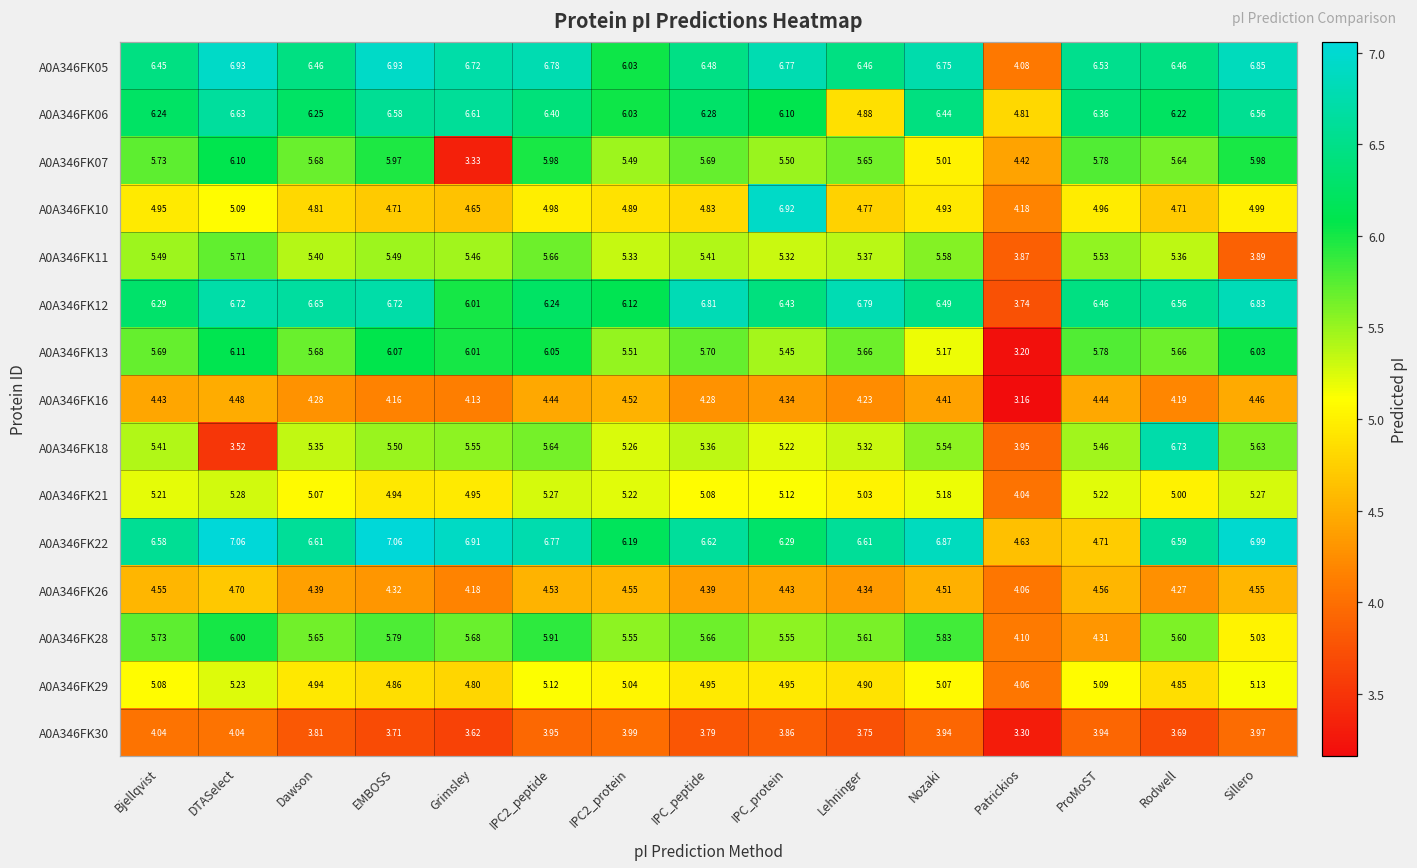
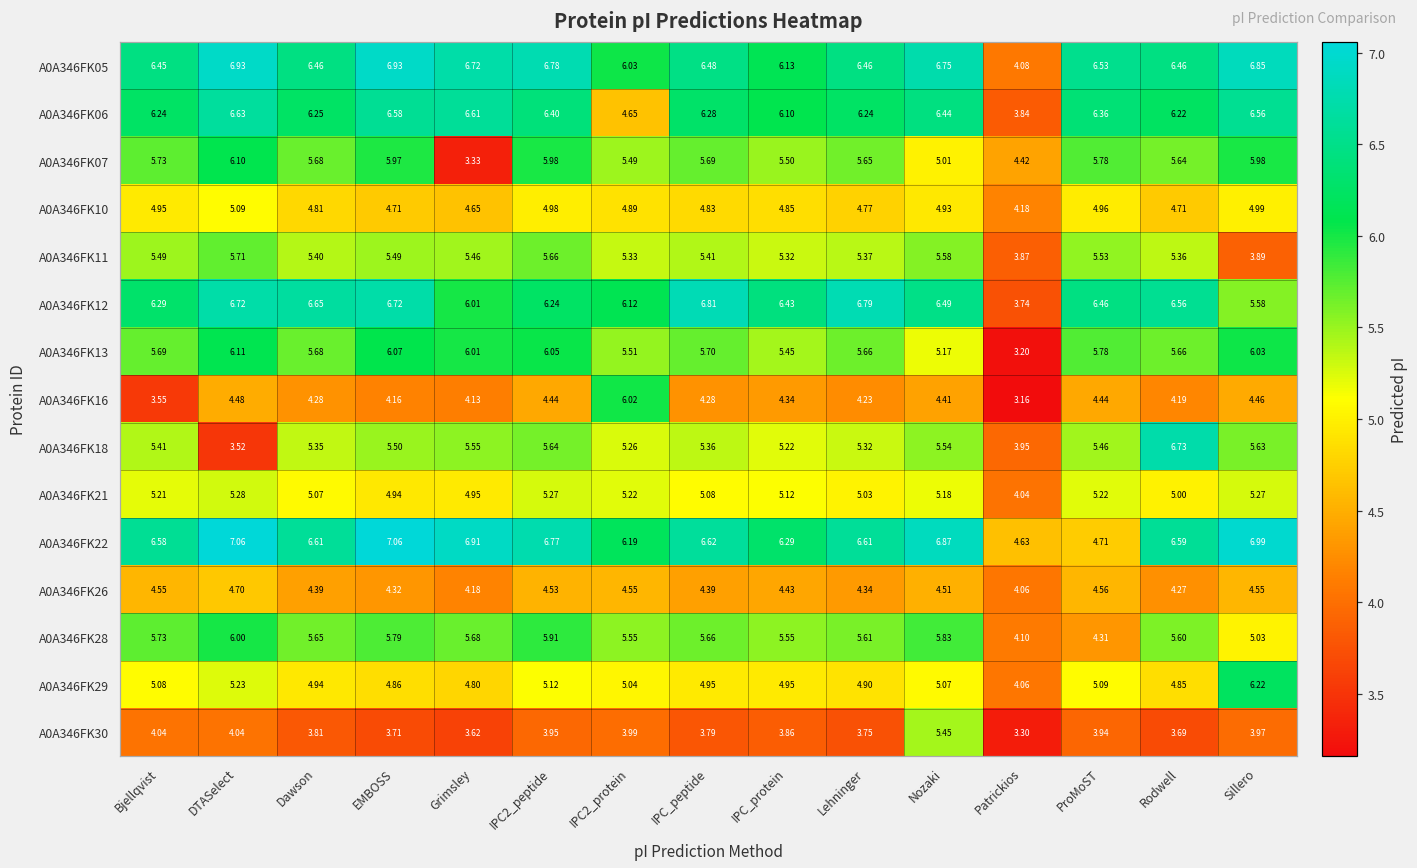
  {
    "A0A346FK05": {
      "Bjellqvist": 6.45,
      "DTASelect": 6.93,
      "Dawson": 6.46,
      "EMBOSS": 6.93,
      "Grimsley": 6.72,
      "IPC2_peptide": 6.78,
      "IPC2_protein": 6.03,
      "IPC_peptide": 6.48,
-     "IPC_protein": 6.77,
+     "IPC_protein": 6.13,
      "Lehninger": 6.46,
      "Nozaki": 6.75,
      "Patrickios": 4.08,
      "ProMoST": 6.53,
      "Rodwell": 6.46,
      "Sillero": 6.85
    },
    "A0A346FK06": {
      "Bjellqvist": 6.24,
      "DTASelect": 6.63,
      "Dawson": 6.25,
      "EMBOSS": 6.58,
      "Grimsley": 6.61,
      "IPC2_peptide": 6.40,
-     "IPC2_protein": 6.03,
+     "IPC2_protein": 4.65,
      "IPC_peptide": 6.28,
      "IPC_protein": 6.10,
-     "Lehninger": 4.88,
+     "Lehninger": 6.24,
      "Nozaki": 6.44,
-     "Patrickios": 4.81,
+     "Patrickios": 3.84,
      "ProMoST": 6.36,
      "Rodwell": 6.22,
      "Sillero": 6.56
    },
    "A0A346FK10": {
      "Bjellqvist": 4.95,
      "DTASelect": 5.09,
      "Dawson": 4.81,
      "EMBOSS": 4.71,
      "Grimsley": 4.65,
      "IPC2_peptide": 4.98,
      "IPC2_protein": 4.89,
      "IPC_peptide": 4.83,
-     "IPC_protein": 6.92,
+     "IPC_protein": 4.85,
      "Lehninger": 4.77,
      "Nozaki": 4.93,
      "Patrickios": 4.18,
      "ProMoST": 4.96,
      "Rodwell": 4.71,
      "Sillero": 4.99
    },
    "A0A346FK12": {
      "Bjellqvist": 6.29,
      "DTASelect": 6.72,
      "Dawson": 6.65,
      "EMBOSS": 6.72,
      "Grimsley": 6.01,
      "IPC2_peptide": 6.24,
      "IPC2_protein": 6.12,
      "IPC_peptide": 6.81,
      "IPC_protein": 6.43,
      "Lehninger": 6.79,
      "Nozaki": 6.49,
      "Patrickios": 3.74,
      "ProMoST": 6.46,
      "Rodwell": 6.56,
-     "Sillero": 6.83
+     "Sillero": 5.58
    },
    "A0A346FK16": {
-     "Bjellqvist": 4.43,
+     "Bjellqvist": 3.55,
      "DTASelect": 4.48,
      "Dawson": 4.28,
      "EMBOSS": 4.16,
      "Grimsley": 4.13,
      "IPC2_peptide": 4.44,
-     "IPC2_protein": 4.52,
+     "IPC2_protein": 6.02,
      "IPC_peptide": 4.28,
      "IPC_protein": 4.34,
      "Lehninger": 4.23,
      "Nozaki": 4.41,
      "Patrickios": 3.16,
      "ProMoST": 4.44,
      "Rodwell": 4.19,
      "Sillero": 4.46
    },
    "A0A346FK29": {
      "Bjellqvist": 5.08,
      "DTASelect": 5.23,
      "Dawson": 4.94,
      "EMBOSS": 4.86,
      "Grimsley": 4.80,
      "IPC2_peptide": 5.12,
      "IPC2_protein": 5.04,
      "IPC_peptide": 4.95,
      "IPC_protein": 4.95,
      "Lehninger": 4.90,
      "Nozaki": 5.07,
      "Patrickios": 4.06,
      "ProMoST": 5.09,
      "Rodwell": 4.85,
-     "Sillero": 5.13
+     "Sillero": 6.22
    },
    "A0A346FK30": {
      "Bjellqvist": 4.04,
      "DTASelect": 4.04,
      "Dawson": 3.81,
      "EMBOSS": 3.71,
      "Grimsley": 3.62,
      "IPC2_peptide": 3.95,
      "IPC2_protein": 3.99,
      "IPC_peptide": 3.79,
      "IPC_protein": 3.86,
      "Lehninger": 3.75,
-     "Nozaki": 3.94,
+     "Nozaki": 5.45,
      "Patrickios": 3.30,
      "ProMoST": 3.94,
      "Rodwell": 3.69,
      "Sillero": 3.97
    }
  }
